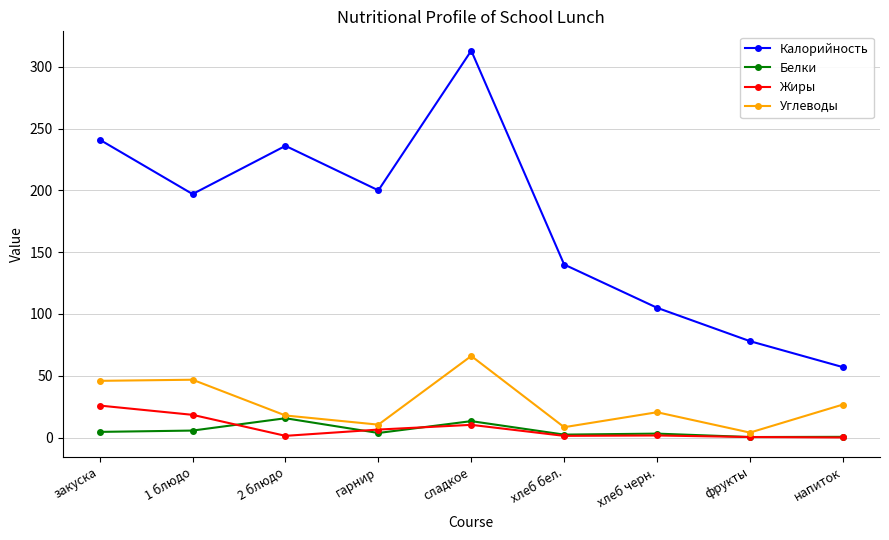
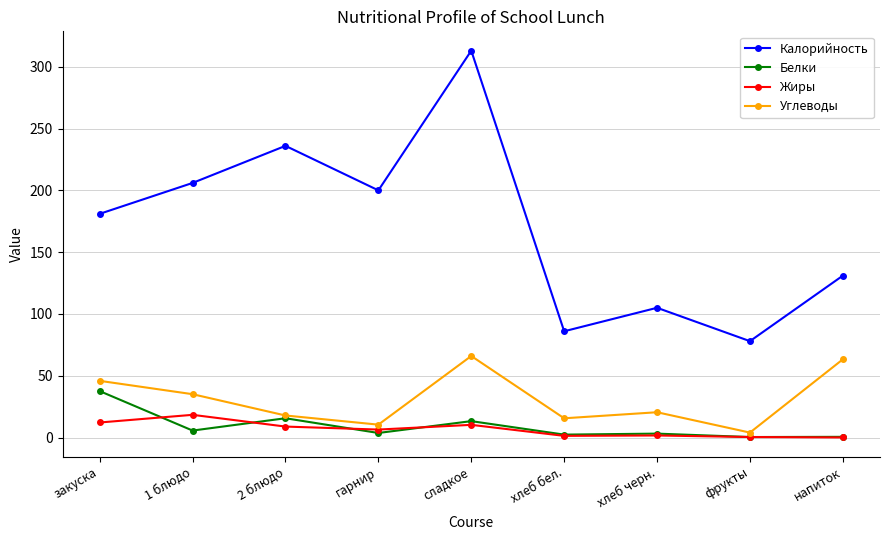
  {
    "Калорийность": {
-     "закуска": 241,
-     "1 блюдо": 197,
+     "закуска": 181,
+     "1 блюдо": 206,
      "2 блюдо": 236,
      "гарнир": 200,
      "сладкое": 313,
-     "хлеб бел.": 140,
+     "хлеб бел.": 86,
      "хлеб черн.": 105,
      "фрукты": 78,
-     "напиток": 57
+     "напиток": 131
    },
    "Белки": {
-     "закуска": 5,
+     "закуска": 38,
      "1 блюдо": 6,
      "2 блюдо": 16,
      "гарнир": 4,
      "сладкое": 13
    },
    "Жиры": {
-     "закуска": 26,
+     "закуска": 12,
      "1 блюдо": 18,
-     "2 блюдо": 1,
+     "2 блюдо": 9,
      "гарнир": 6,
      "сладкое": 10
    },
    "Углеводы": {
      "закуска": 46,
-     "1 блюдо": 47,
+     "1 блюдо": 35,
      "2 блюдо": 18,
      "гарнир": 10,
      "сладкое": 66,
-     "хлеб бел.": 8,
+     "хлеб бел.": 16,
      "хлеб черн.": 21,
      "фрукты": 4,
-     "напиток": 27
+     "напиток": 63
    }
  }
